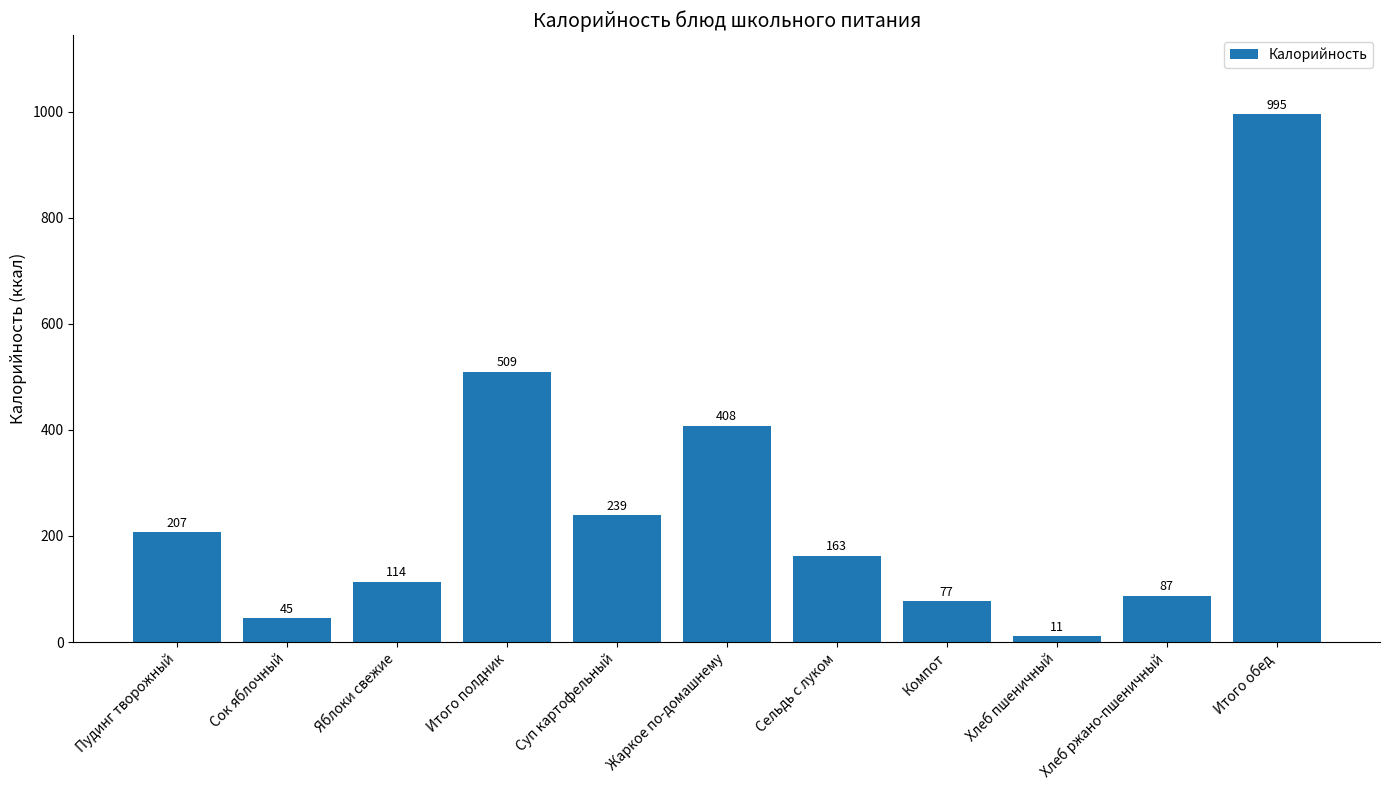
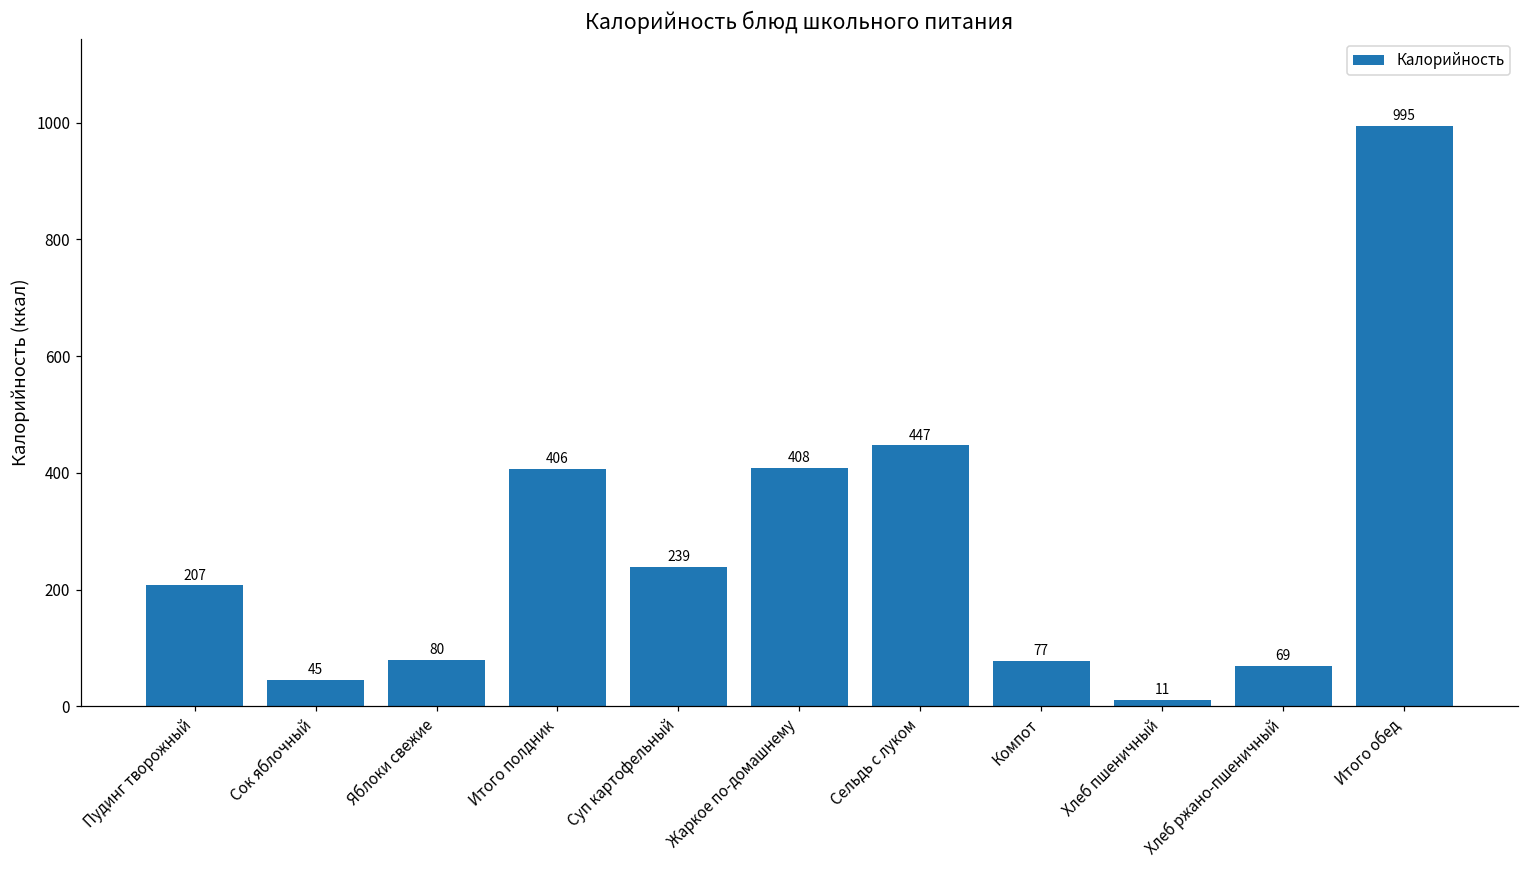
  {
    "Пудинг творожный": 207,
    "Сок яблочный": 45,
-   "Яблоки свежие": 114,
-   "Итого полдник": 509,
+   "Яблоки свежие": 80,
+   "Итого полдник": 406,
    "Суп картофельный": 239,
    "Жаркое по-домашнему": 408,
-   "Сельдь с луком": 163,
+   "Сельдь с луком": 447,
    "Компот": 77,
    "Хлеб пшеничный": 11,
-   "Хлеб ржано-пшеничный": 87,
+   "Хлеб ржано-пшеничный": 69,
    "Итого обед": 995
  }
